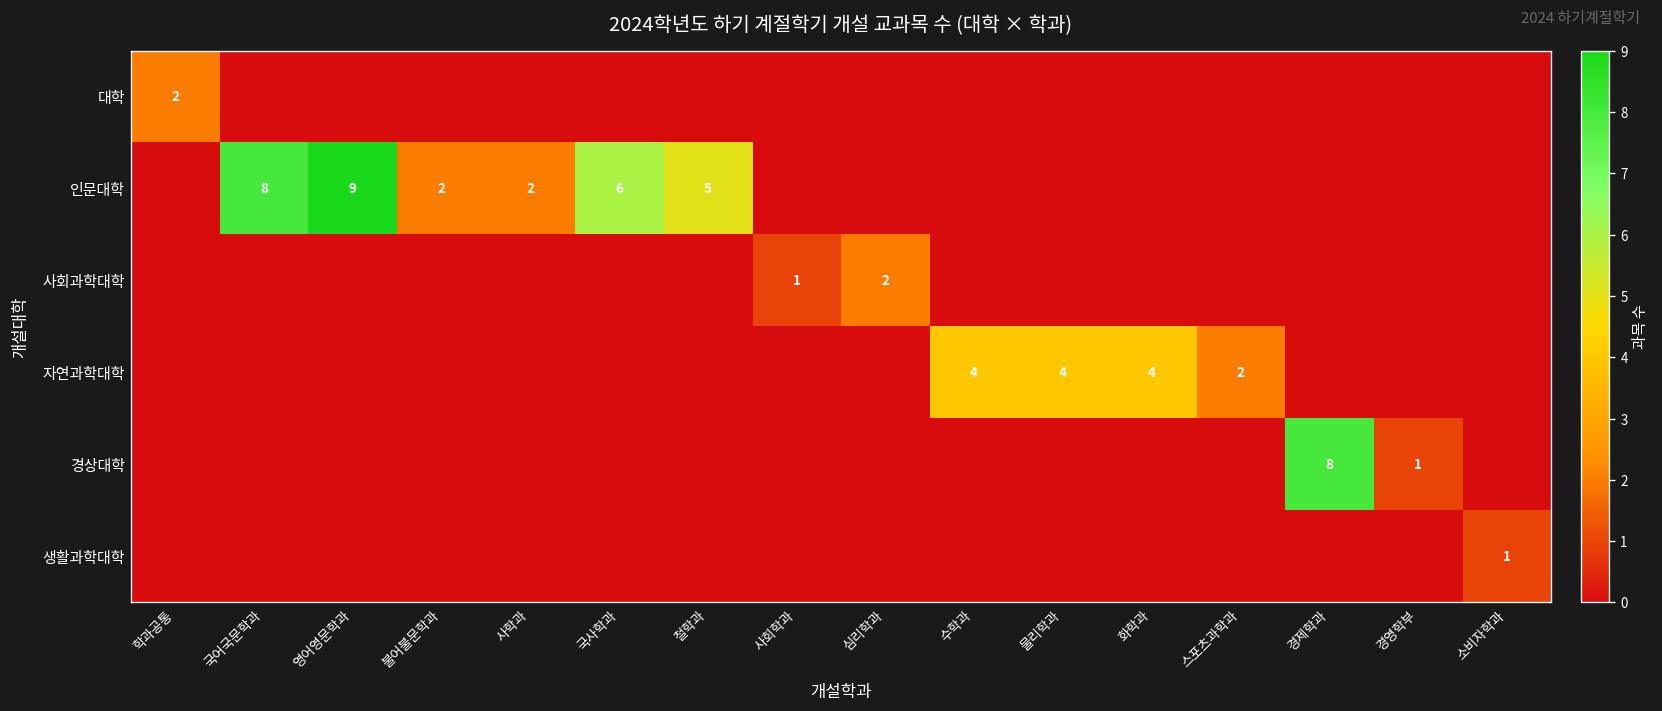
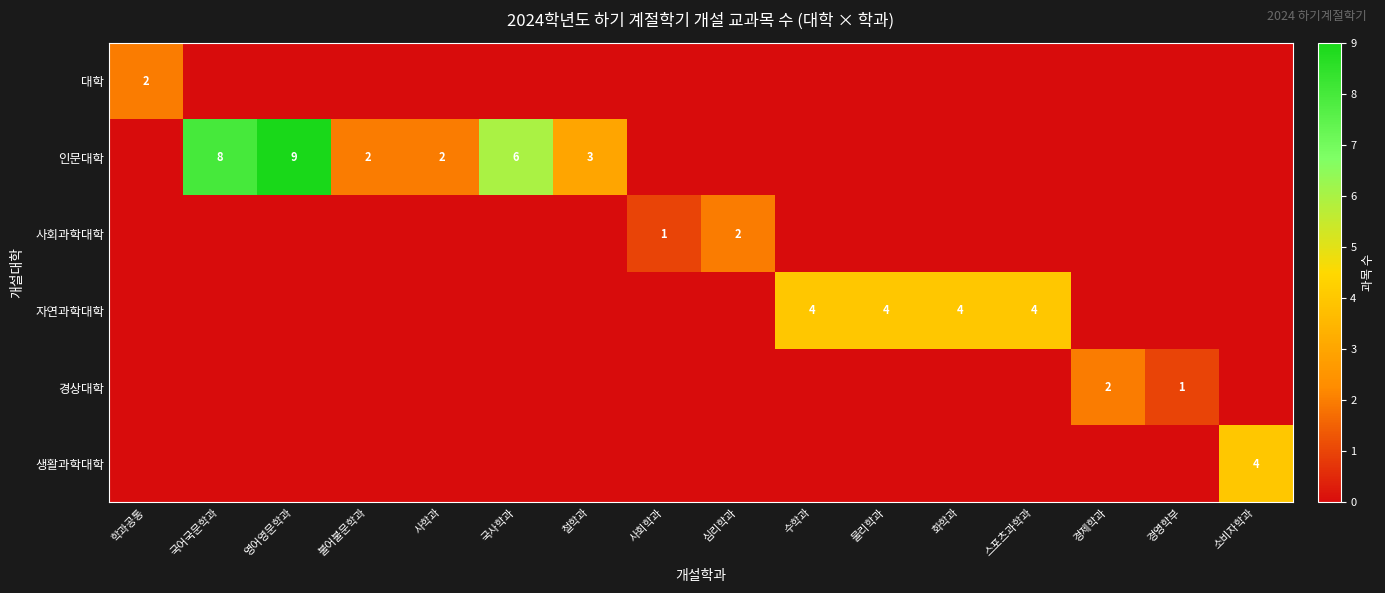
  {
    "대학": {
      "학과공통": 2
    },
    "인문대학": {
      "국어국문학과": 8,
      "영어영문학과": 9,
      "불어불문학과": 2,
      "사학과": 2,
      "국사학과": 6,
-     "철학과": 5
+     "철학과": 3
    },
    "사회과학대학": {
      "사회학과": 1,
      "심리학과": 2
    },
    "자연과학대학": {
      "수학과": 4,
      "물리학과": 4,
      "화학과": 4,
-     "스포츠과학과": 2
+     "스포츠과학과": 4
    },
    "경상대학": {
-     "경제학과": 8,
+     "경제학과": 2,
      "경영학부": 1
    },
    "생활과학대학": {
-     "소비자학과": 1
+     "소비자학과": 4
    }
  }
